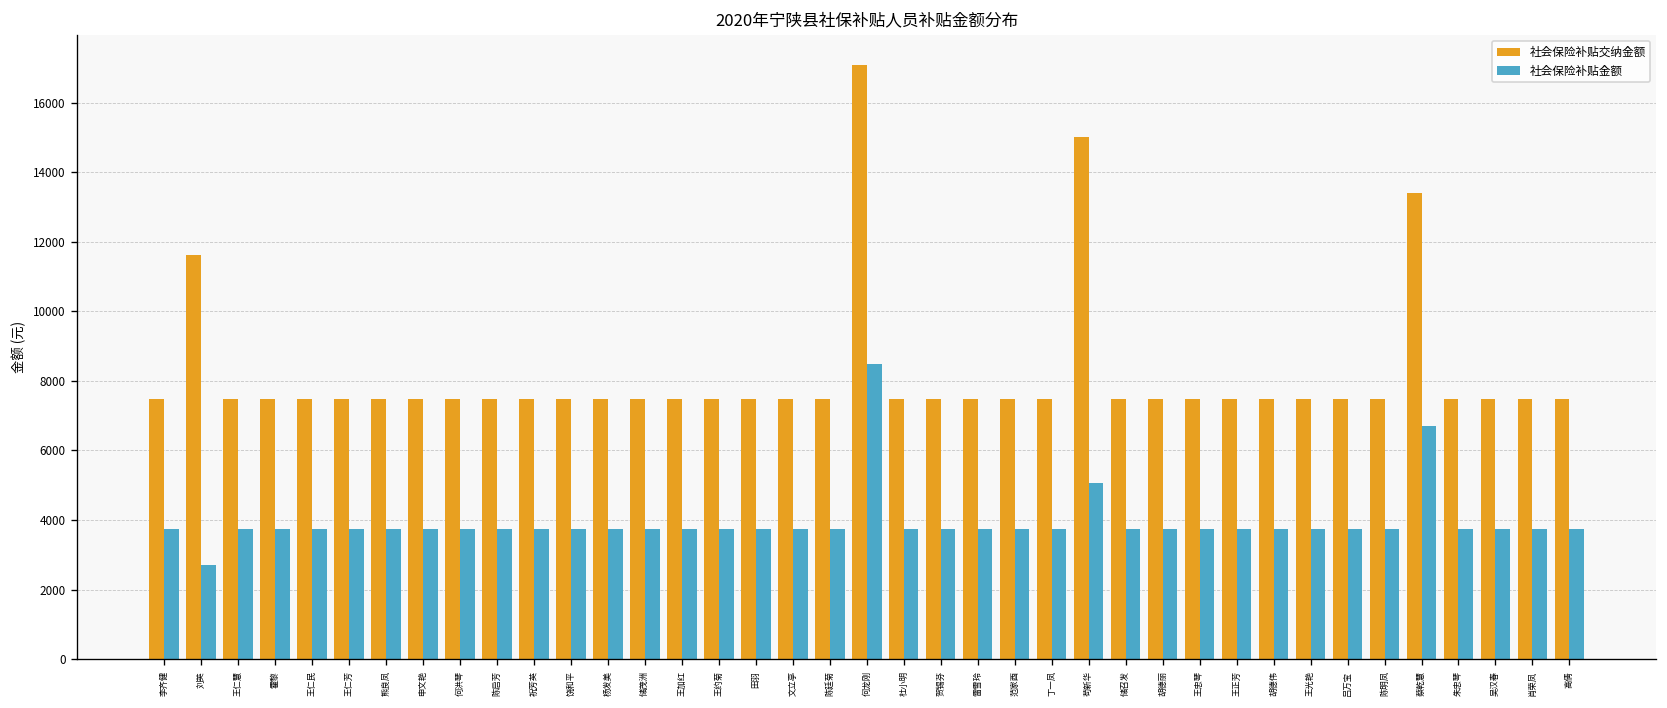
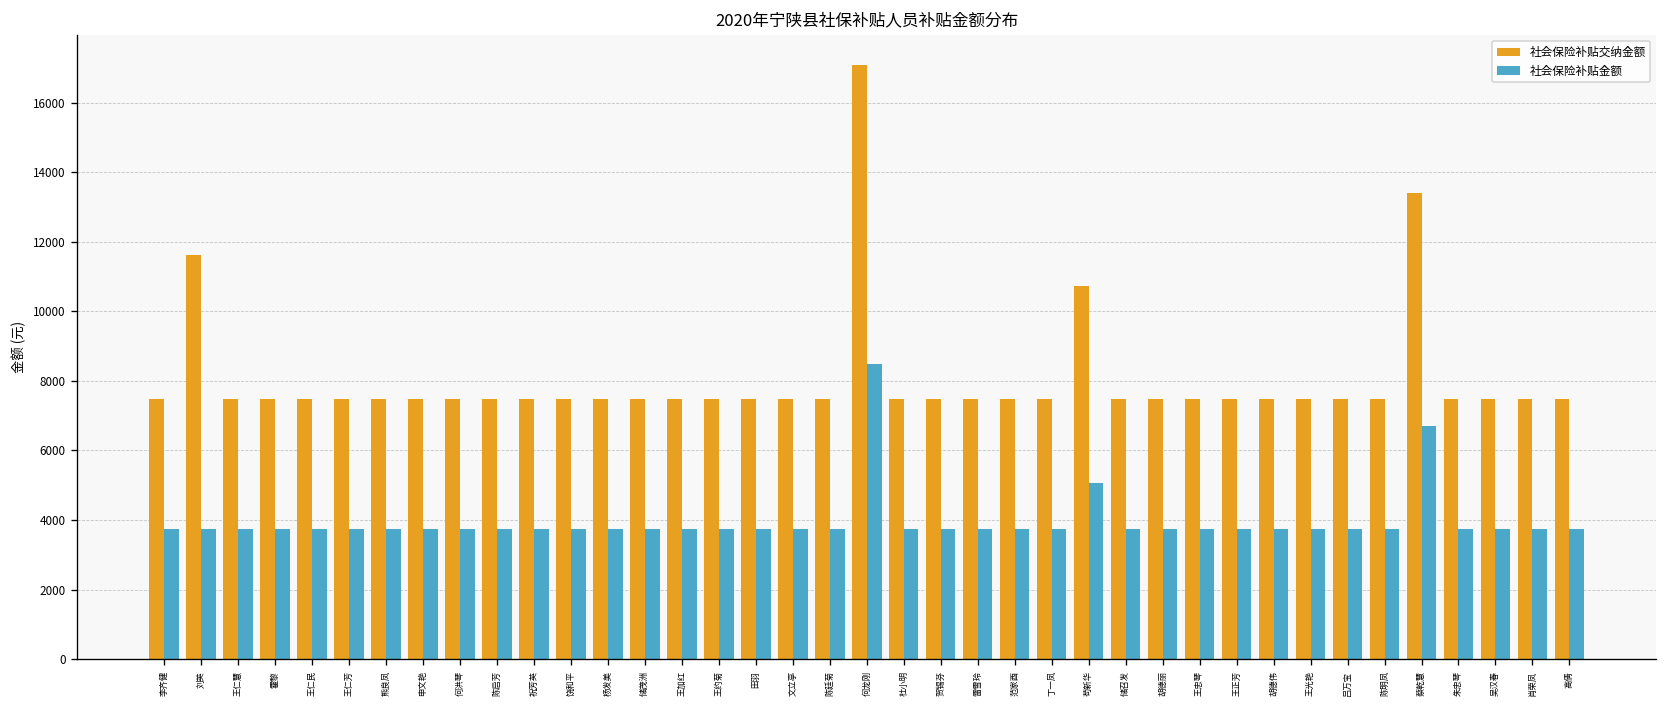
  {
    "社会保险补贴交纳金额": {
      "李齐健": 7500,
      "刘英": 11600,
      "王仁慧": 7500,
      "霍黎": 7500,
      "王仁民": 7500,
      "王仁芳": 7500,
      "熊良凤": 7500,
      "申文艳": 7500,
      "何洪琴": 7500,
      "陈启芳": 7500,
      "祝芳英": 7500,
      "饶和平": 7500,
      "杨发美": 7500,
      "储茂洲": 7500,
      "王加红": 7500,
      "王约菊": 7500,
      "田羽": 7500,
      "文立亭": 7500,
      "陈廷菊": 7500,
      "何龙刚": 17100,
      "杜小明": 7500,
      "贺锡芬": 7500,
      "雷雪玲": 7500,
      "范家酉": 7500,
      "丁一凤": 7500,
-     "苟新华": 15000,
+     "苟新华": 10700,
      "储召发": 7500,
      "胡德丽": 7500,
      "王忠琴": 7500,
      "王正芳": 7500,
      "胡德伟": 7500,
      "王光艳": 7500,
      "吕万宝": 7500,
      "陈明凤": 7500,
      "蔡乾慧": 13400,
      "朱忠琴": 7500,
      "吴汉春": 7500,
      "肖荣凤": 7500,
      "高倩": 7500
    },
    "社会保险补贴金额": {
      "李齐健": 3700,
-     "刘英": 2700,
+     "刘英": 3700,
      "王仁慧": 3700,
      "霍黎": 3700,
      "王仁民": 3700,
      "王仁芳": 3700,
      "熊良凤": 3700,
      "申文艳": 3700,
      "何洪琴": 3700,
      "陈启芳": 3700,
      "祝芳英": 3700,
      "饶和平": 3700,
      "杨发美": 3700,
      "储茂洲": 3700,
      "王加红": 3700,
      "王约菊": 3700,
      "田羽": 3700,
      "文立亭": 3700,
      "陈廷菊": 3700,
      "何龙刚": 8500,
      "杜小明": 3700,
      "贺锡芬": 3700,
      "雷雪玲": 3700,
      "范家酉": 3700,
      "丁一凤": 3700,
      "苟新华": 5100,
      "储召发": 3700,
      "胡德丽": 3700,
      "王忠琴": 3700,
      "王正芳": 3700,
      "胡德伟": 3700,
      "王光艳": 3700,
      "吕万宝": 3700,
      "陈明凤": 3700,
      "蔡乾慧": 6700,
      "朱忠琴": 3700,
      "吴汉春": 3700,
      "肖荣凤": 3700,
      "高倩": 3700
    }
  }
